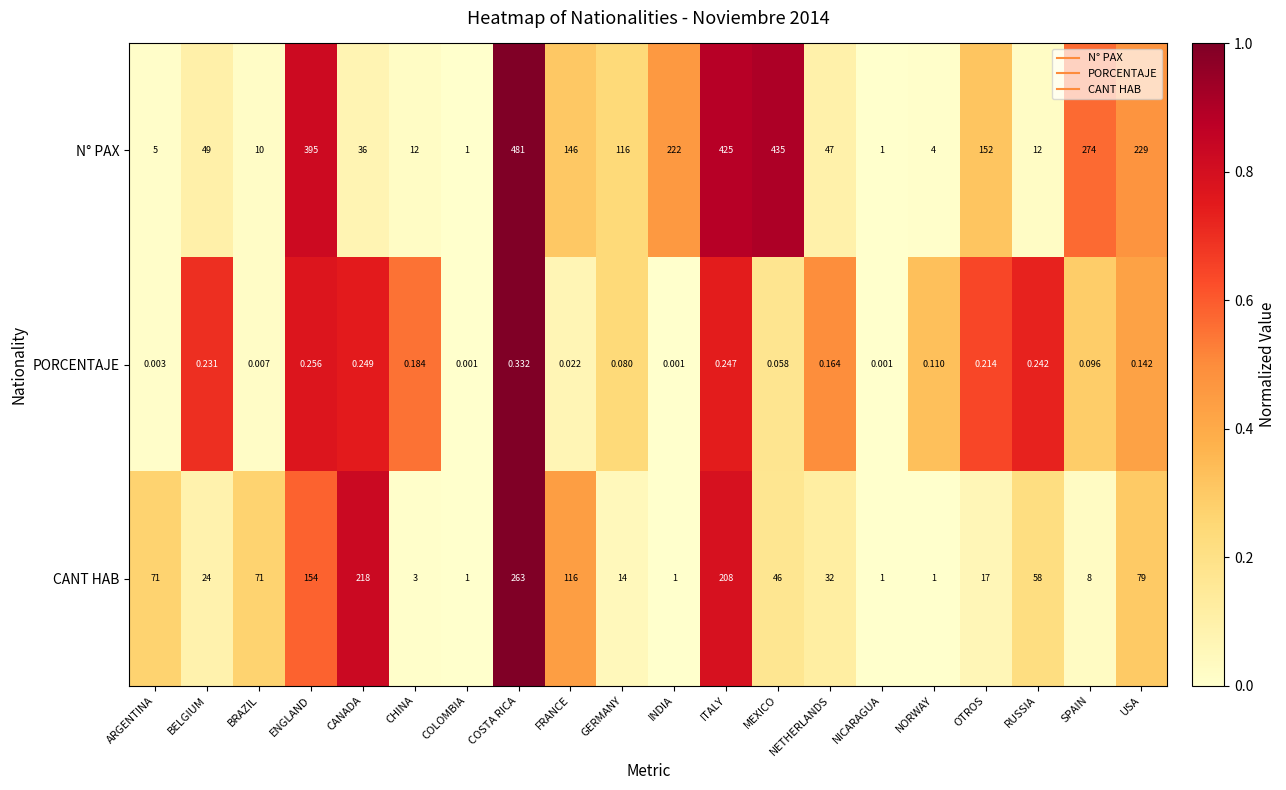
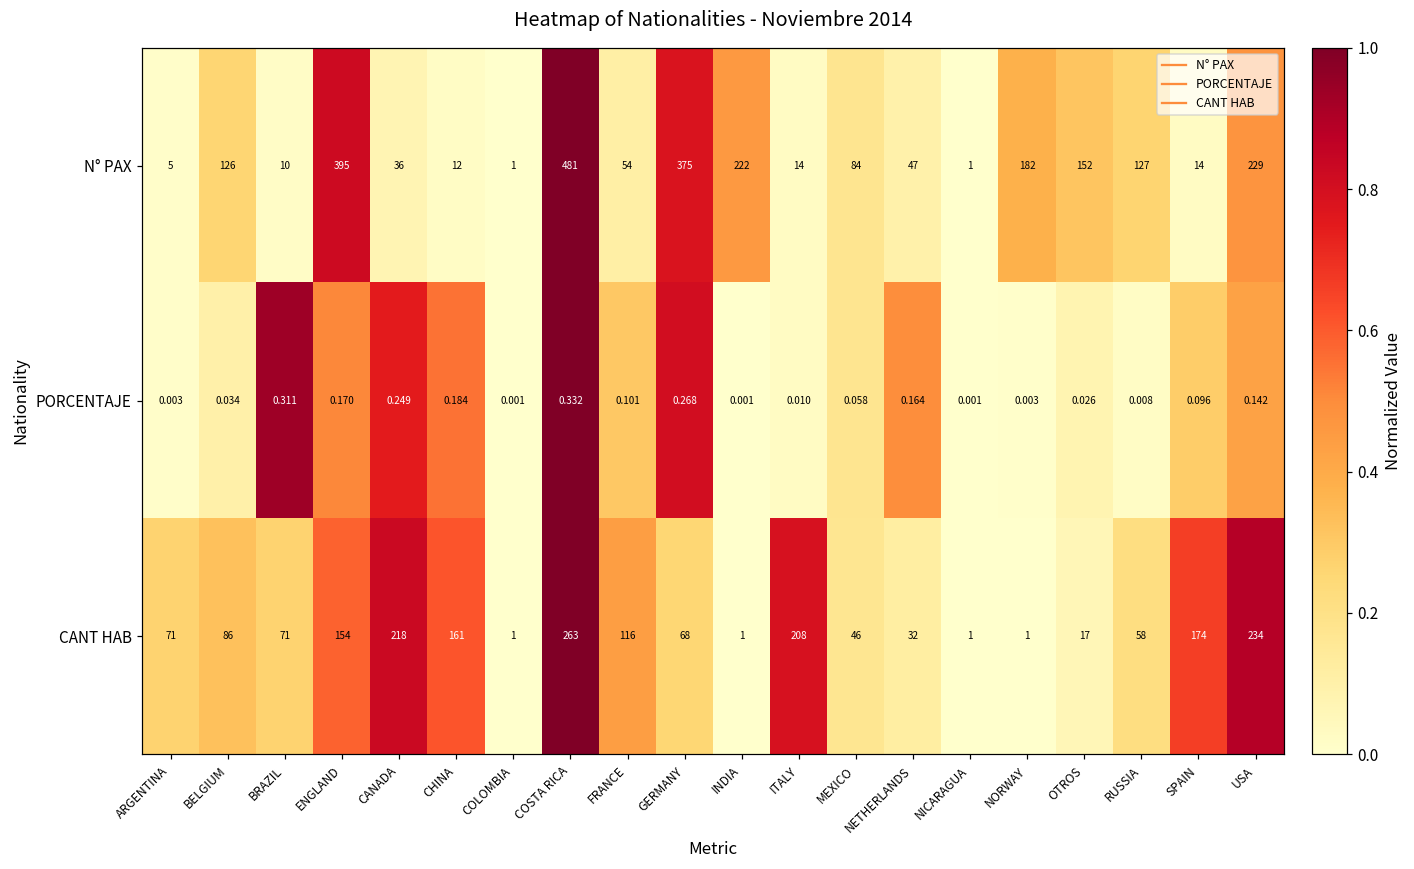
  {
    "N° PAX": {
      "ARGENTINA": 5,
-     "BELGIUM": 49,
+     "BELGIUM": 126,
      "BRAZIL": 10,
      "ENGLAND": 395,
      "CANADA": 36,
      "CHINA": 12,
      "COLOMBIA": 1,
      "COSTA RICA": 481,
-     "FRANCE": 146,
-     "GERMANY": 116,
+     "FRANCE": 54,
+     "GERMANY": 375,
      "INDIA": 222,
-     "ITALY": 425,
-     "MEXICO": 435,
+     "ITALY": 14,
+     "MEXICO": 84,
      "NETHERLANDS": 47,
      "NICARAGUA": 1,
-     "NORWAY": 4,
+     "NORWAY": 182,
      "OTROS": 152,
-     "RUSSIA": 12,
-     "SPAIN": 274,
+     "RUSSIA": 127,
+     "SPAIN": 14,
      "USA": 229
    },
    "PORCENTAJE": {
      "ARGENTINA": 0.003,
-     "BELGIUM": 0.231,
-     "BRAZIL": 0.007,
-     "ENGLAND": 0.256,
+     "BELGIUM": 0.034,
+     "BRAZIL": 0.311,
+     "ENGLAND": 0.170,
      "CANADA": 0.249,
      "CHINA": 0.184,
      "COLOMBIA": 0.001,
      "COSTA RICA": 0.332,
-     "FRANCE": 0.022,
-     "GERMANY": 0.080,
+     "FRANCE": 0.101,
+     "GERMANY": 0.268,
      "INDIA": 0.001,
-     "ITALY": 0.247,
+     "ITALY": 0.010,
      "MEXICO": 0.058,
      "NETHERLANDS": 0.164,
      "NICARAGUA": 0.001,
-     "NORWAY": 0.110,
-     "OTROS": 0.214,
-     "RUSSIA": 0.242,
+     "NORWAY": 0.003,
+     "OTROS": 0.026,
+     "RUSSIA": 0.008,
      "SPAIN": 0.096,
      "USA": 0.142
    },
    "CANT HAB": {
      "ARGENTINA": 71,
-     "BELGIUM": 24,
+     "BELGIUM": 86,
      "BRAZIL": 71,
      "ENGLAND": 154,
      "CANADA": 218,
-     "CHINA": 3,
+     "CHINA": 161,
      "COLOMBIA": 1,
      "COSTA RICA": 263,
      "FRANCE": 116,
-     "GERMANY": 14,
+     "GERMANY": 68,
      "INDIA": 1,
      "ITALY": 208,
      "MEXICO": 46,
      "NETHERLANDS": 32,
      "NICARAGUA": 1,
      "NORWAY": 1,
      "OTROS": 17,
      "RUSSIA": 58,
-     "SPAIN": 8,
-     "USA": 79
+     "SPAIN": 174,
+     "USA": 234
    }
  }
